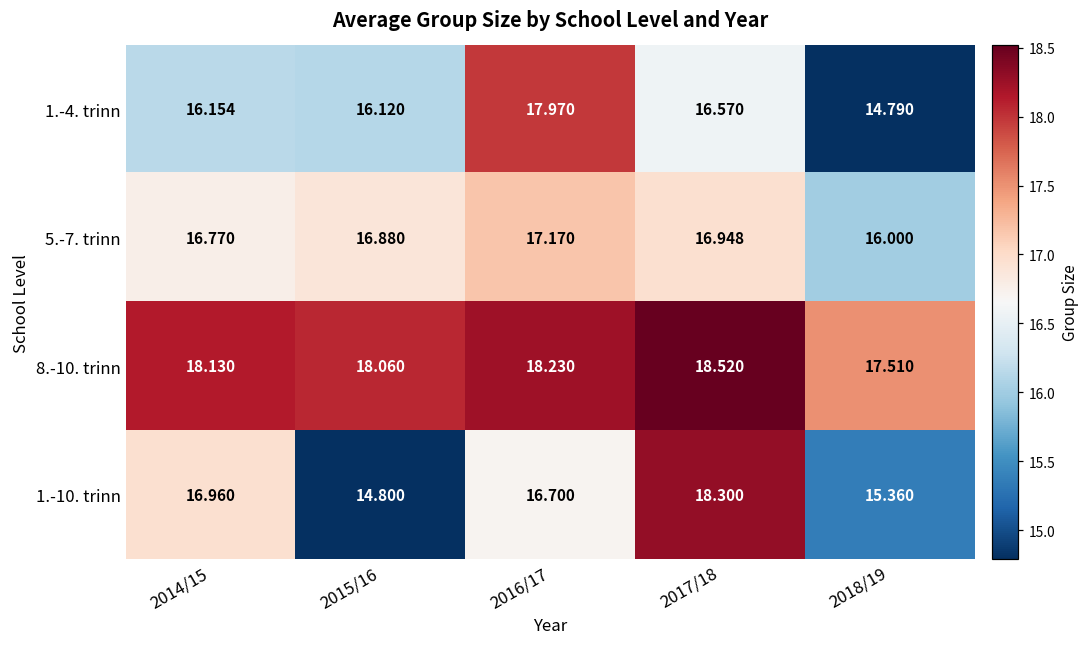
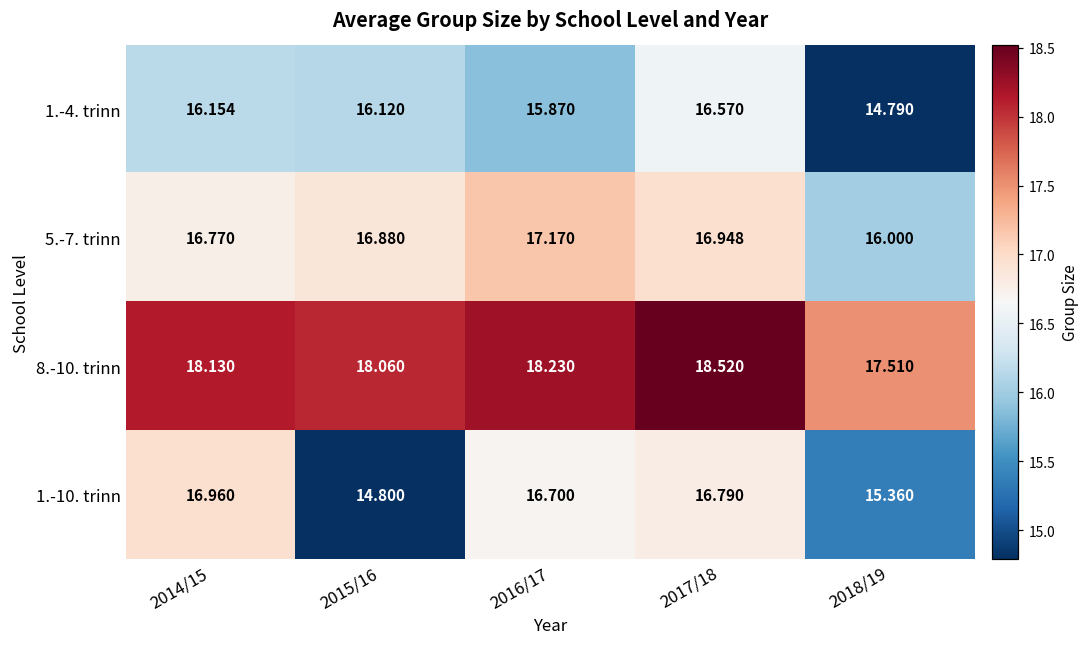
  {
    "1.-4. trinn": {
      "2014/15": 16.154,
      "2015/16": 16.120,
-     "2016/17": 17.970,
+     "2016/17": 15.870,
      "2017/18": 16.570,
      "2018/19": 14.790
    },
    "5.-7. trinn": {
      "2014/15": 16.770,
      "2015/16": 16.880,
      "2016/17": 17.170,
      "2017/18": 16.948,
      "2018/19": 16.000
    },
    "8.-10. trinn": {
      "2014/15": 18.130,
      "2015/16": 18.060,
      "2016/17": 18.230,
      "2017/18": 18.520,
      "2018/19": 17.510
    },
    "1.-10. trinn": {
      "2014/15": 16.960,
      "2015/16": 14.800,
      "2016/17": 16.700,
-     "2017/18": 18.300,
+     "2017/18": 16.790,
      "2018/19": 15.360
    }
  }
